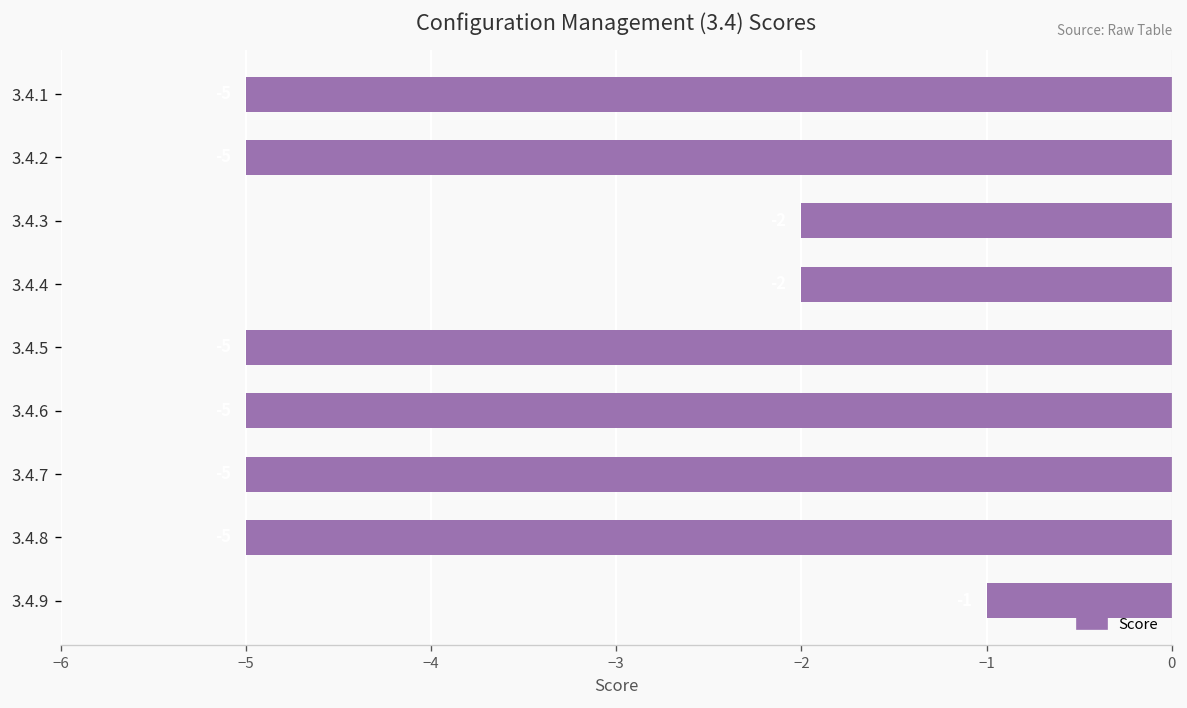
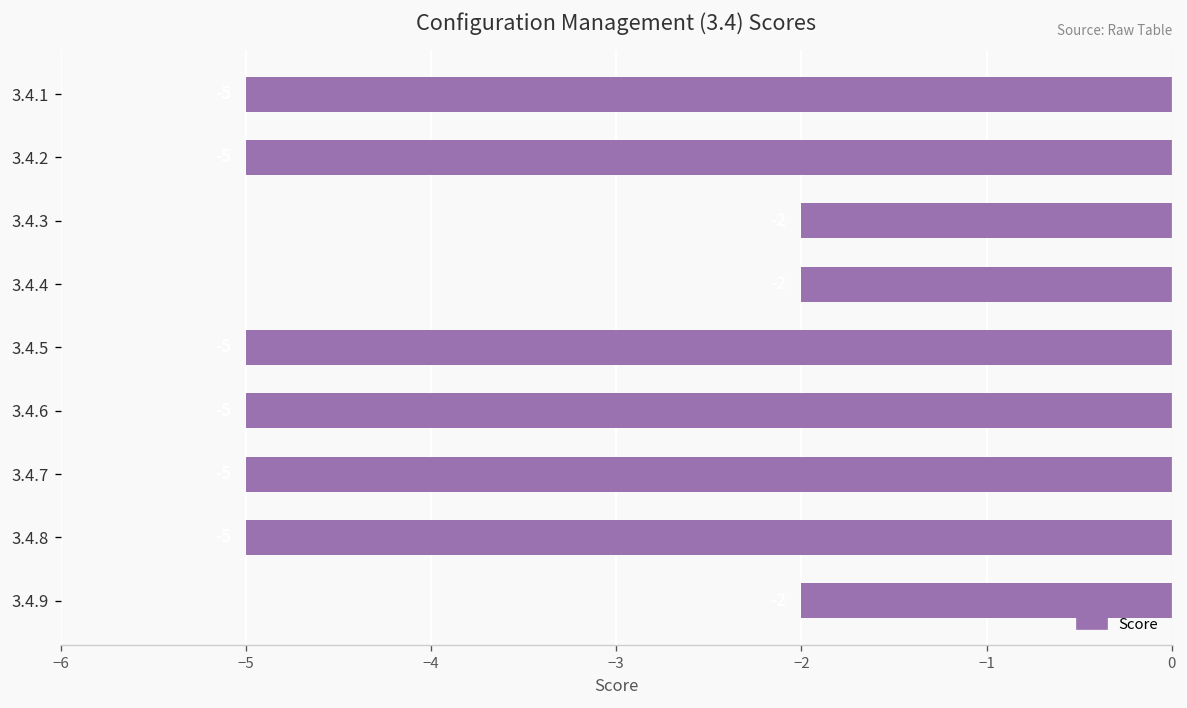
  {
    "3.4.1": -5,
    "3.4.2": -5,
    "3.4.3": -2,
    "3.4.4": -2,
    "3.4.5": -5,
    "3.4.6": -5,
    "3.4.7": -5,
    "3.4.8": -5,
-   "3.4.9": -1
+   "3.4.9": -2
  }
